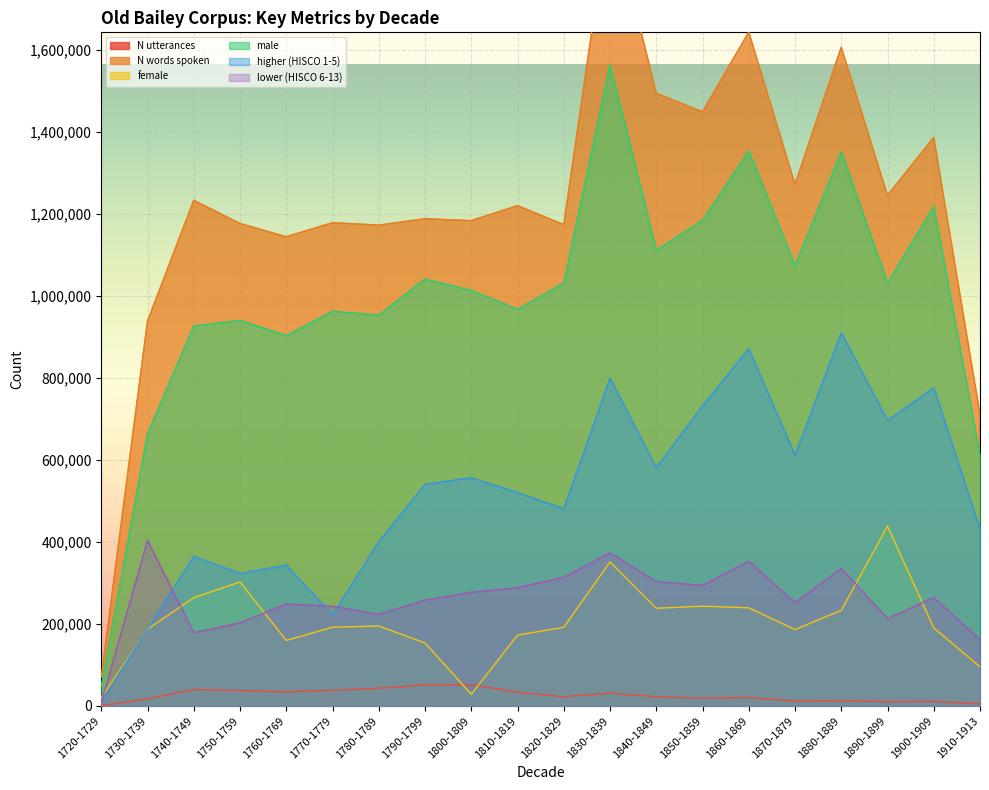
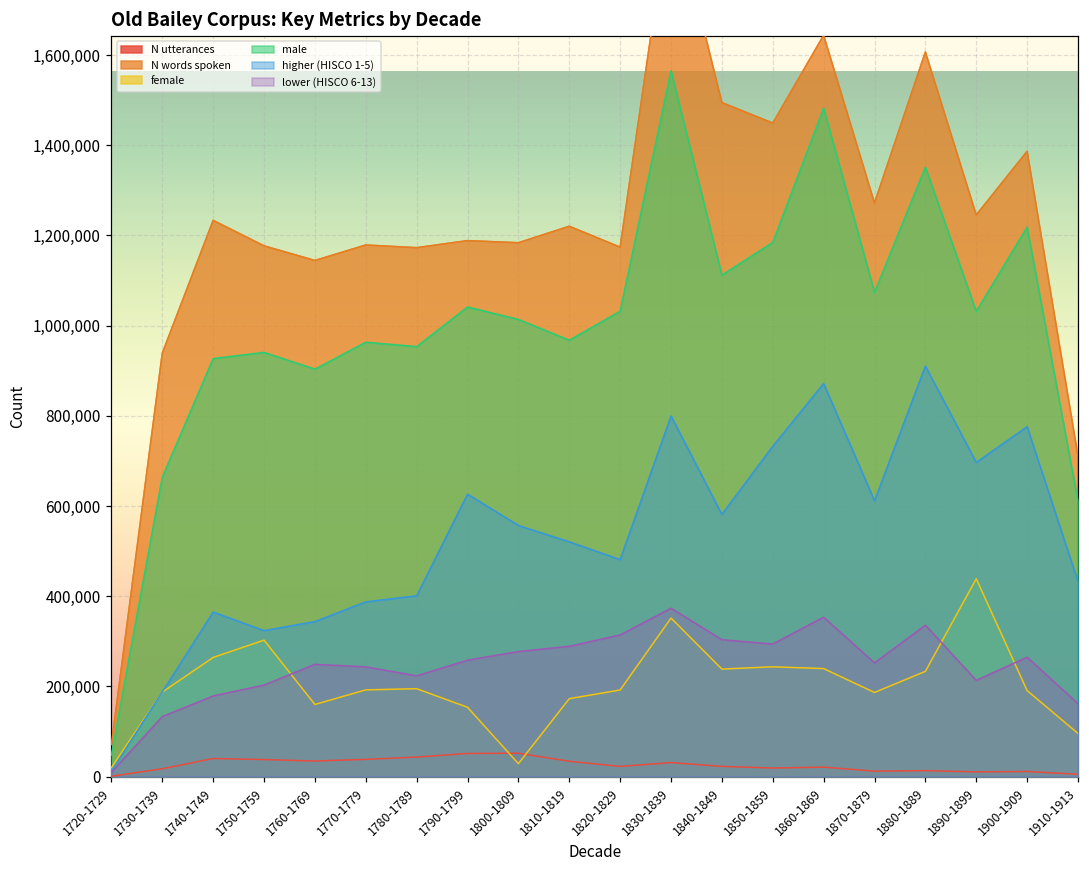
  {
    "female": {
      "1720-1729": "20,000",
      "1740-1749": "260,000",
      "1750-1759": "300,000",
      "1760-1769": "160,000",
      "1770-1779": "190,000",
      "1780-1789": "190,000",
      "1790-1799": "150,000",
      "1800-1809": "30,000",
      "1810-1819": "170,000",
      "1820-1829": "190,000",
      "1830-1839": "350,000",
      "1840-1849": "240,000",
      "1850-1859": "240,000",
      "1860-1869": "240,000",
      "1870-1879": "190,000",
      "1880-1889": "230,000",
      "1890-1899": "440,000",
      "1900-1909": "190,000",
      "1910-1913": "100,000"
    },
    "male": {
      "1720-1729": "50,000",
      "1730-1739": "660,000",
      "1740-1749": "930,000",
      "1750-1759": "940,000",
      "1760-1769": "900,000",
      "1770-1779": "960,000",
      "1780-1789": "950,000",
      "1790-1799": "1,040,000",
      "1800-1809": "1,010,000",
      "1810-1819": "970,000",
      "1820-1829": "1,030,000",
      "1830-1839": "1,560,000",
      "1840-1849": "1,110,000",
      "1850-1859": "1,180,000",
-     "1860-1869": "1,350,000",
+     "1860-1869": "1,480,000",
      "1870-1879": "1,070,000",
      "1880-1889": "1,350,000",
      "1890-1899": "1,030,000",
      "1900-1909": "1,220,000",
      "1910-1913": "610,000"
    },
    "higher (HISCO 1-5)": {
      "1740-1749": "360,000",
      "1750-1759": "320,000",
      "1760-1769": "340,000",
-     "1770-1779": "220,000",
+     "1770-1779": "390,000",
      "1780-1789": "400,000",
-     "1790-1799": "540,000",
+     "1790-1799": "630,000",
      "1800-1809": "560,000",
      "1810-1819": "520,000",
      "1820-1829": "480,000",
      "1830-1839": "800,000",
      "1840-1849": "580,000",
      "1850-1859": "730,000",
      "1860-1869": "870,000",
      "1870-1879": "610,000",
      "1880-1889": "910,000",
      "1890-1899": "700,000",
      "1900-1909": "780,000",
      "1910-1913": "430,000"
    },
    "lower (HISCO 6-13)": {
-     "1730-1739": "400,000",
+     "1730-1739": "130,000",
      "1740-1749": "180,000",
      "1750-1759": "200,000",
      "1760-1769": "250,000",
      "1770-1779": "240,000",
      "1780-1789": "220,000",
      "1790-1799": "260,000",
      "1800-1809": "280,000",
      "1810-1819": "290,000",
      "1820-1829": "310,000",
      "1830-1839": "370,000",
      "1840-1849": "300,000",
      "1850-1859": "290,000",
      "1860-1869": "350,000",
      "1870-1879": "250,000",
      "1880-1889": "340,000",
      "1890-1899": "210,000",
      "1900-1909": "260,000",
      "1910-1913": "160,000"
    }
  }
